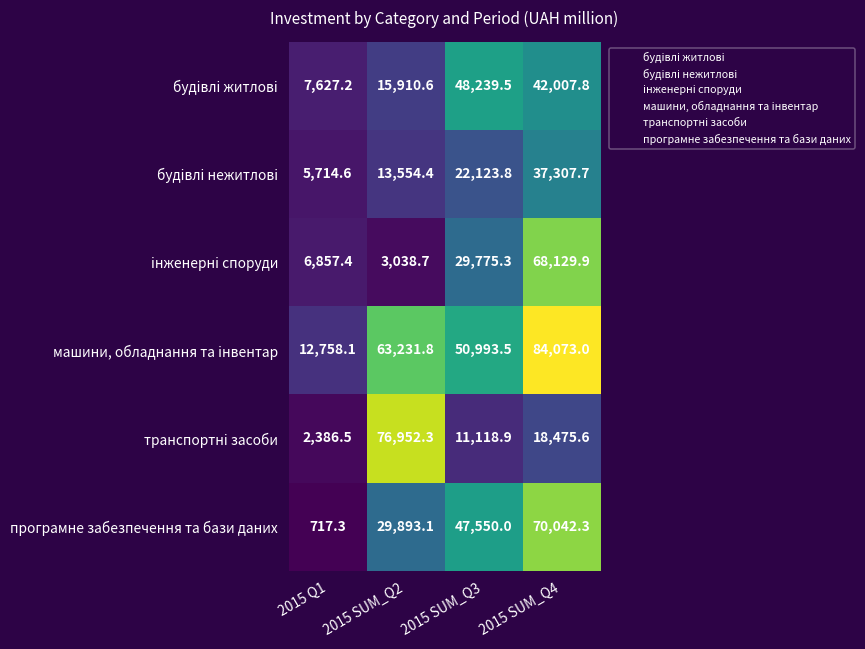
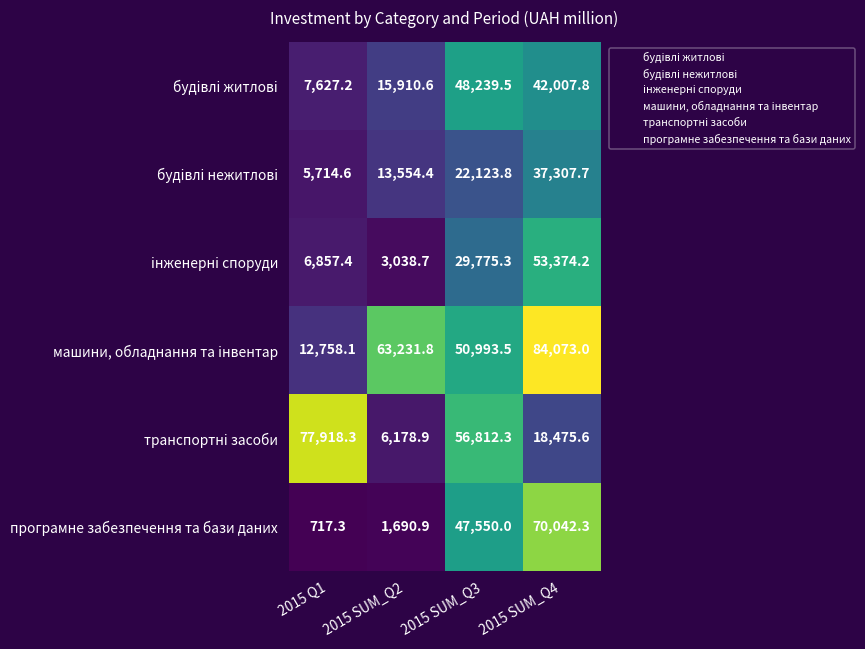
  {
    "будівлі житлові": {
      "2015 Q1": "7,627.2",
      "2015 SUM_Q2": "15,910.6",
      "2015 SUM_Q3": "48,239.5",
      "2015 SUM_Q4": "42,007.8"
    },
    "будівлі нежитлові": {
      "2015 Q1": "5,714.6",
      "2015 SUM_Q2": "13,554.4",
      "2015 SUM_Q3": "22,123.8",
      "2015 SUM_Q4": "37,307.7"
    },
    "інженерні споруди": {
      "2015 Q1": "6,857.4",
      "2015 SUM_Q2": "3,038.7",
      "2015 SUM_Q3": "29,775.3",
-     "2015 SUM_Q4": "68,129.9"
+     "2015 SUM_Q4": "53,374.2"
    },
    "машини, обладнання та інвентар": {
      "2015 Q1": "12,758.1",
      "2015 SUM_Q2": "63,231.8",
      "2015 SUM_Q3": "50,993.5",
      "2015 SUM_Q4": "84,073.0"
    },
    "транспортні засоби": {
-     "2015 Q1": "2,386.5",
-     "2015 SUM_Q2": "76,952.3",
-     "2015 SUM_Q3": "11,118.9",
+     "2015 Q1": "77,918.3",
+     "2015 SUM_Q2": "6,178.9",
+     "2015 SUM_Q3": "56,812.3",
      "2015 SUM_Q4": "18,475.6"
    },
    "програмне забезпечення та бази даних": {
      "2015 Q1": "717.3",
-     "2015 SUM_Q2": "29,893.1",
+     "2015 SUM_Q2": "1,690.9",
      "2015 SUM_Q3": "47,550.0",
      "2015 SUM_Q4": "70,042.3"
    }
  }
